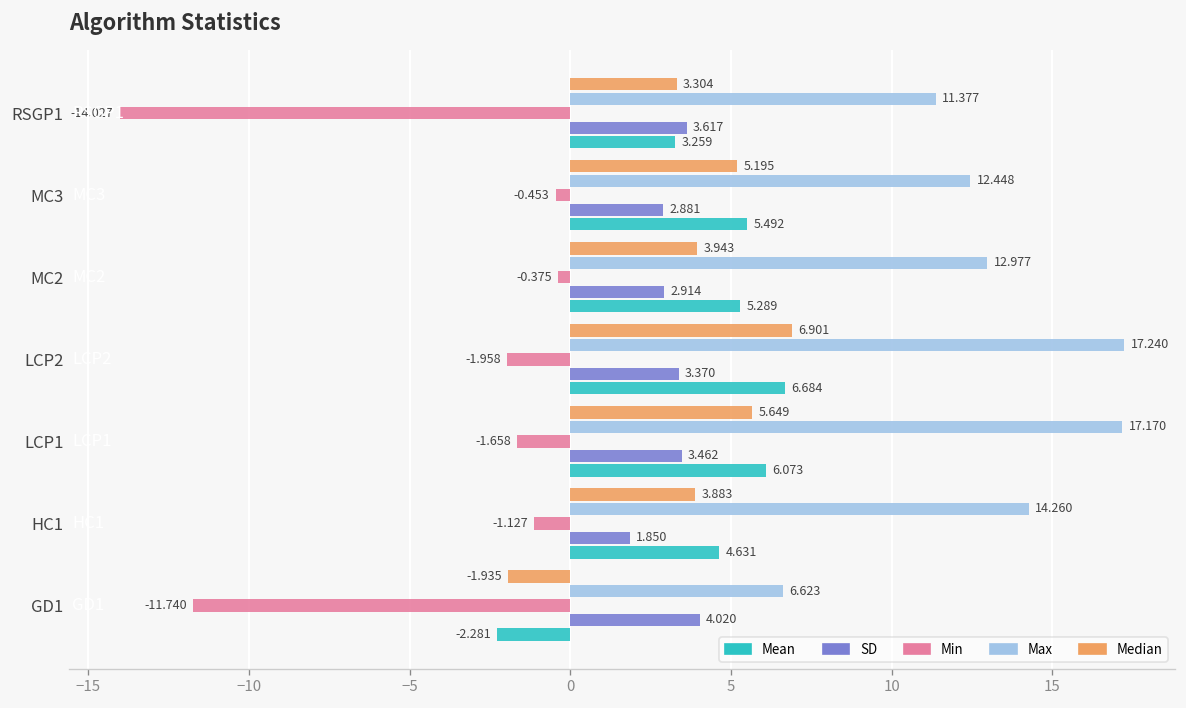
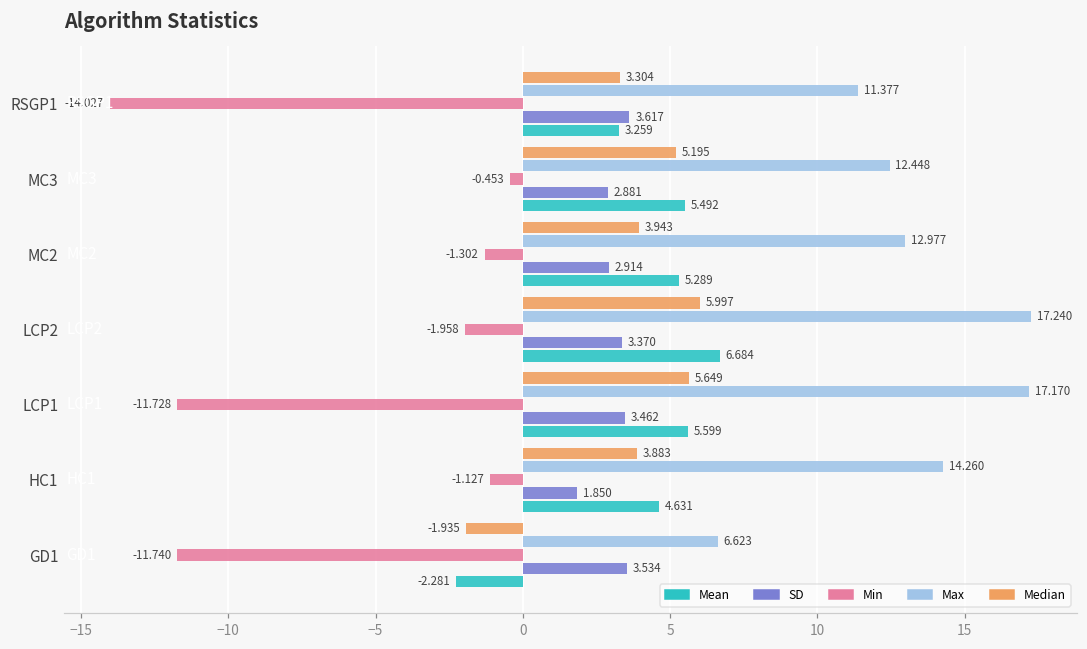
  {
    "Mean": {
      "RSGP1": 3.259,
      "MC3": 5.492,
      "MC2": 5.289,
      "LCP2": 6.684,
-     "LCP1": 6.073,
+     "LCP1": 5.599,
      "HC1": 4.631,
      "GD1": -2.281
    },
    "SD": {
      "RSGP1": 3.617,
      "MC3": 2.881,
      "MC2": 2.914,
      "LCP2": 3.370,
      "LCP1": 3.462,
      "HC1": 1.850,
-     "GD1": 4.020
+     "GD1": 3.534
    },
    "Min": {
      "MC3": -0.453,
-     "MC2": -0.375,
+     "MC2": -1.302,
      "LCP2": -1.958,
-     "LCP1": -1.658,
+     "LCP1": -11.728,
      "HC1": -1.127,
      "GD1": -11.740
    },
    "Max": {
      "RSGP1": 11.377,
      "MC3": 12.448,
      "MC2": 12.977,
      "LCP2": 17.240,
      "LCP1": 17.170,
      "HC1": 14.260,
      "GD1": 6.623
    },
    "Median": {
      "RSGP1": 3.304,
      "MC3": 5.195,
      "MC2": 3.943,
-     "LCP2": 6.901,
+     "LCP2": 5.997,
      "LCP1": 5.649,
      "HC1": 3.883,
      "GD1": -1.935
    }
  }
